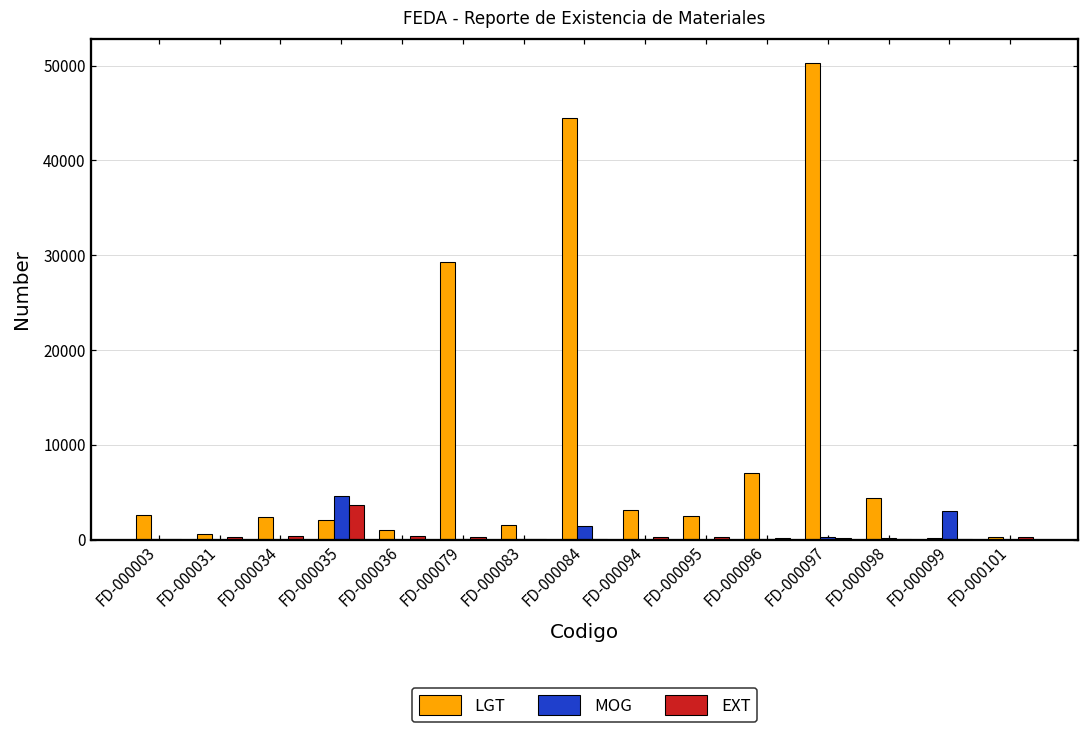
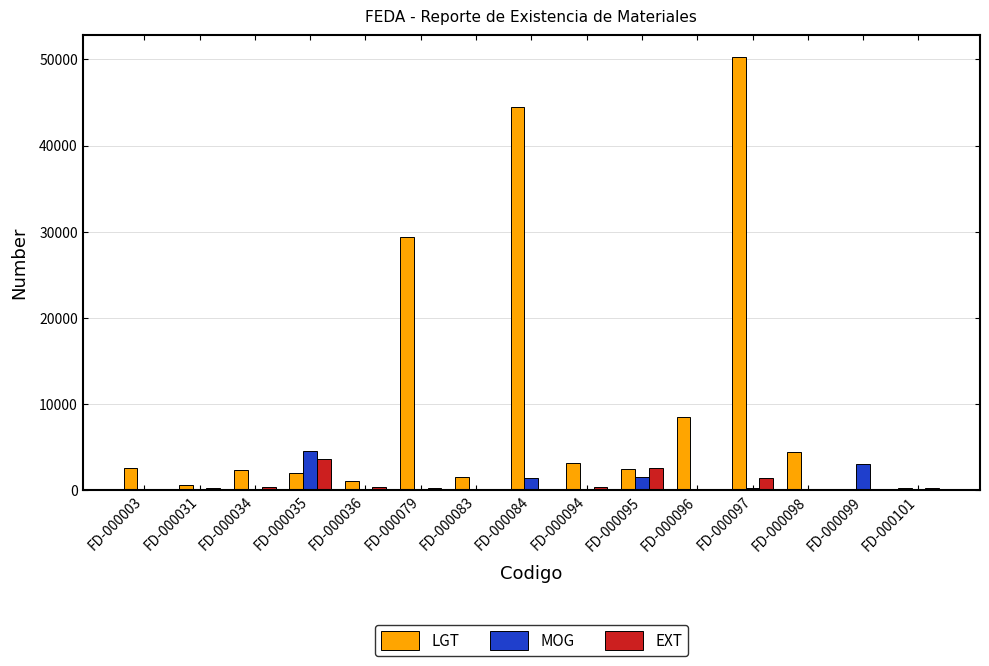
  {
    "LGT": {
      "FD-000003": 3000,
      "FD-000031": 1000,
      "FD-000034": 2000,
      "FD-000035": 2000,
      "FD-000036": 1000,
      "FD-000079": 29000,
      "FD-000083": 1000,
      "FD-000084": 45000,
      "FD-000094": 3000,
      "FD-000095": 2000,
-     "FD-000096": 7000,
+     "FD-000096": 8000,
      "FD-000097": 50000,
      "FD-000098": 4000
    },
    "MOG": {
      "FD-000035": 5000,
      "FD-000084": 1000,
-     "FD-000095": 0,
+     "FD-000095": 2000,
      "FD-000099": 3000
    },
    "EXT": {
      "FD-000034": 0,
      "FD-000035": 4000,
      "FD-000036": 0,
      "FD-000094": 0,
-     "FD-000095": 0,
-     "FD-000097": 0
+     "FD-000095": 3000,
+     "FD-000097": 1000
    }
  }
